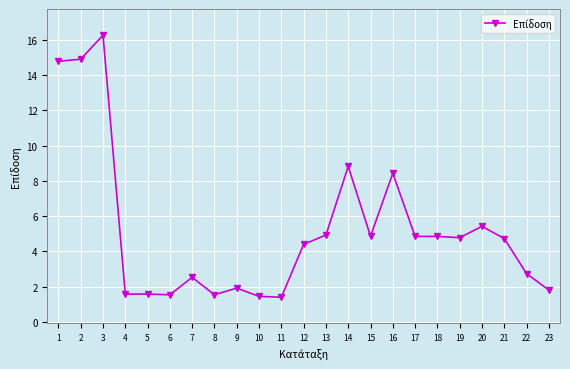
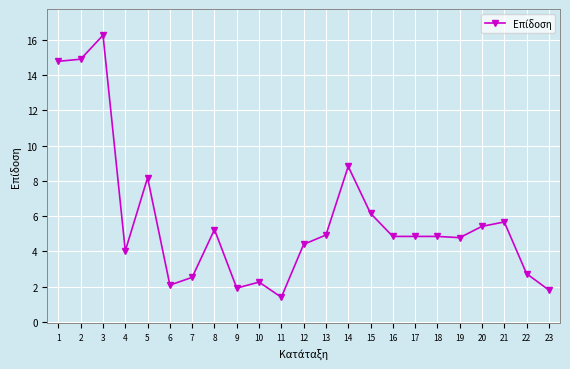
  {
    "1": 14.8,
    "2": 14.9,
    "3": 16.3,
-   "4": 1.6,
-   "5": 1.6,
-   "6": 1.5,
+   "4": 4.0,
+   "5": 8.2,
+   "6": 2.1,
    "7": 2.5,
-   "8": 1.5,
+   "8": 5.2,
    "9": 1.9,
-   "10": 1.5,
+   "10": 2.3,
    "11": 1.4,
    "12": 4.4,
    "13": 4.9,
    "14": 8.8,
-   "15": 4.9,
-   "16": 8.4,
+   "15": 6.2,
+   "16": 4.9,
    "17": 4.9,
    "18": 4.9,
    "19": 4.8,
    "20": 5.4,
-   "21": 4.7,
+   "21": 5.7,
    "22": 2.7,
    "23": 1.8
  }
